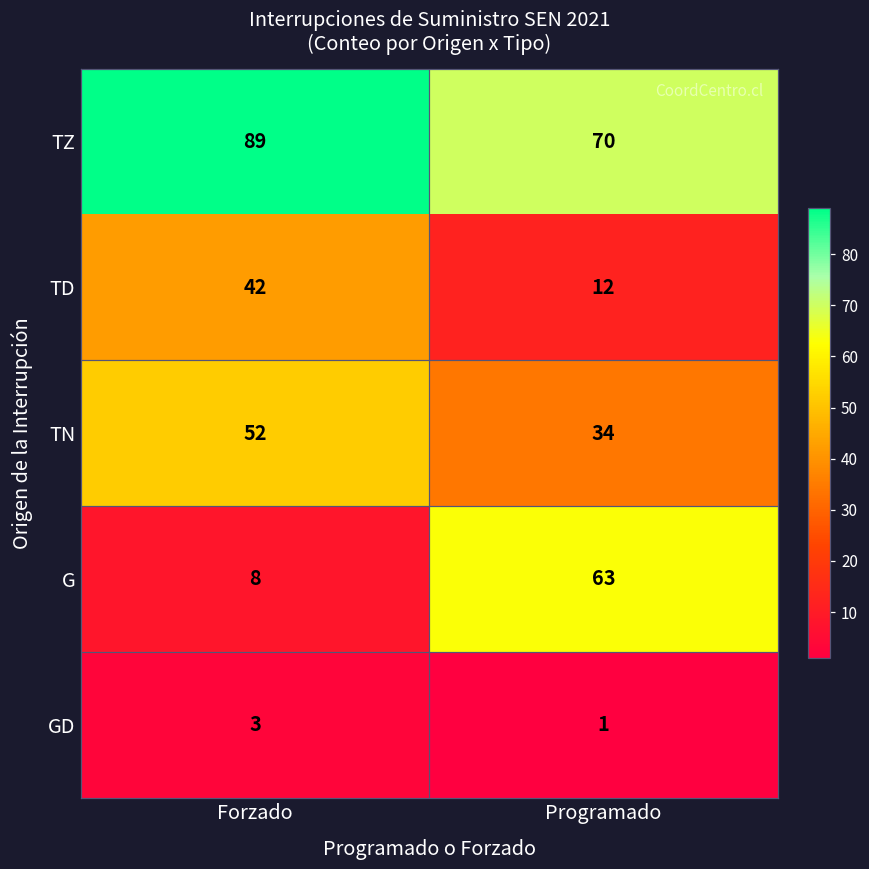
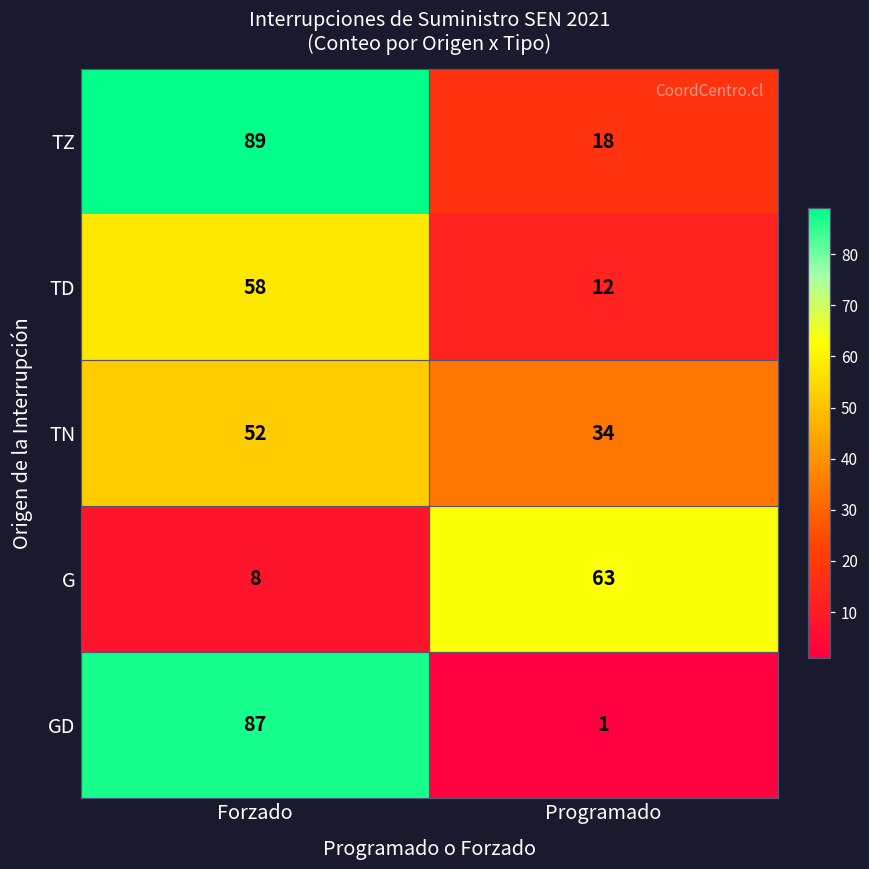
  {
    "TZ": {
      "Forzado": 89,
-     "Programado": 70
+     "Programado": 18
    },
    "TD": {
-     "Forzado": 42,
+     "Forzado": 58,
      "Programado": 12
    },
    "TN": {
      "Forzado": 52,
      "Programado": 34
    },
    "G": {
      "Forzado": 8,
      "Programado": 63
    },
    "GD": {
-     "Forzado": 3,
+     "Forzado": 87,
      "Programado": 1
    }
  }
